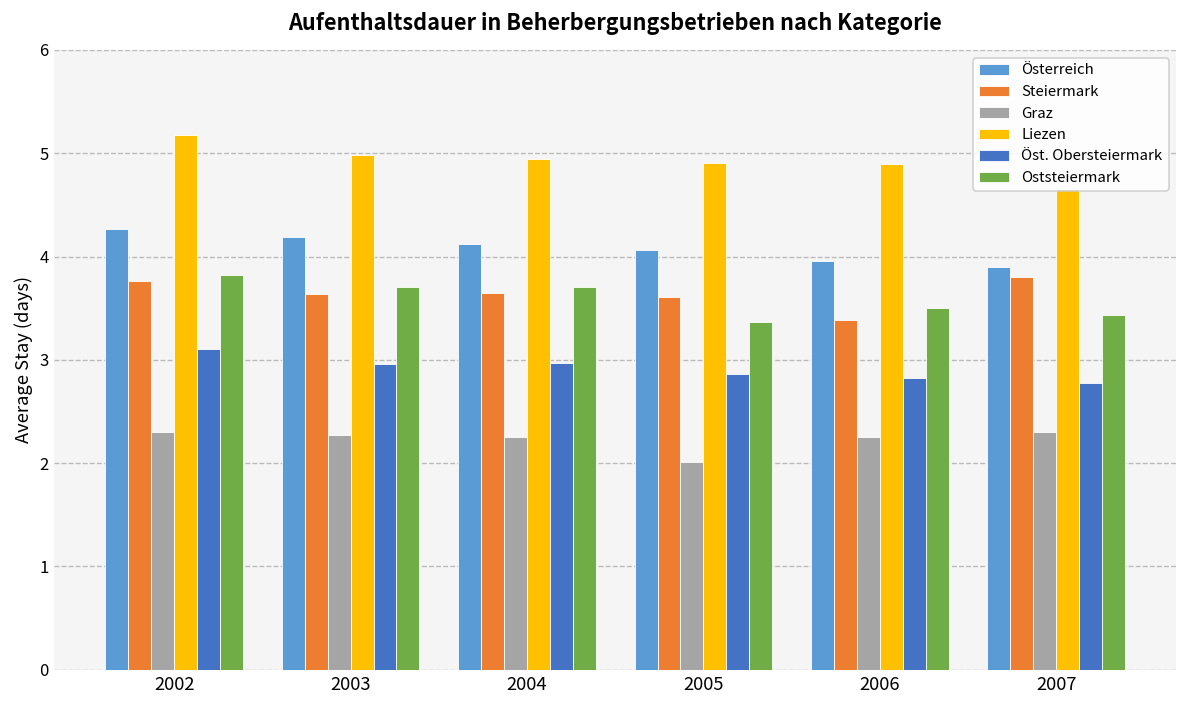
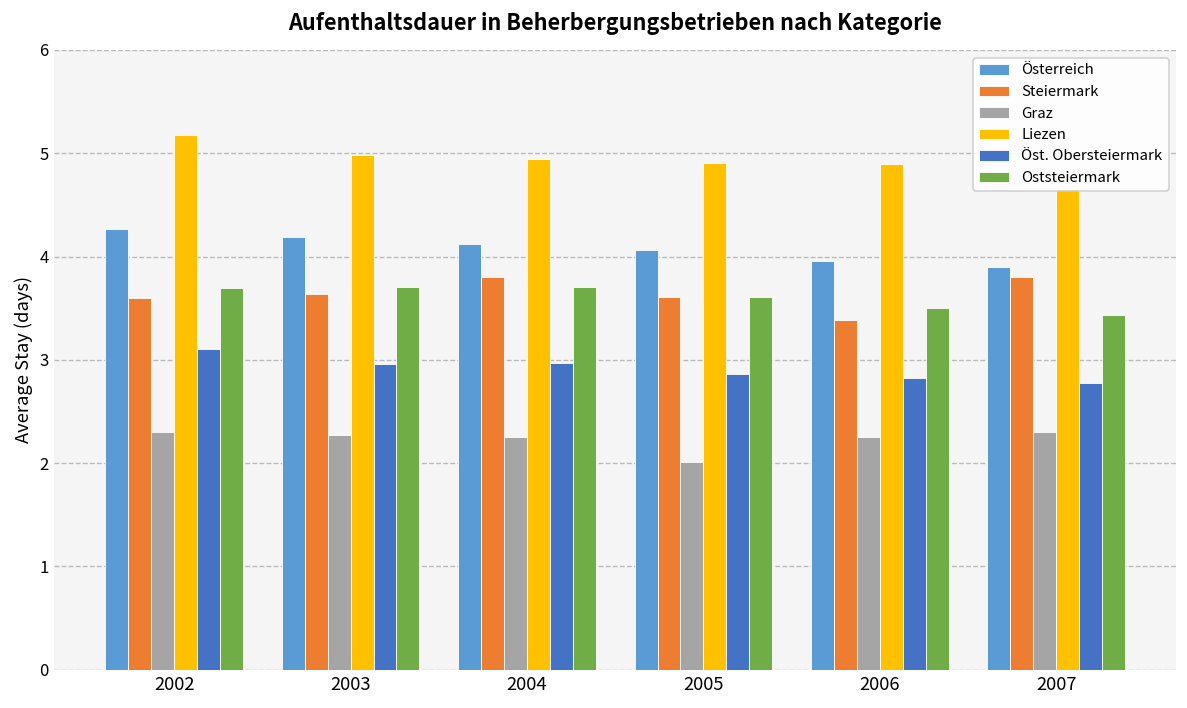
  {
    "Steiermark": {
-     "2002": 3.8,
+     "2002": 3.6,
      "2003": 3.6,
-     "2004": 3.6,
+     "2004": 3.8,
      "2005": 3.6,
      "2006": 3.4,
      "2007": 3.8
    },
    "Graz": {
      "2002": 2.3,
      "2003": 2.3,
      "2004": 2.3,
      "2005": 2.0,
      "2006": 2.2,
      "2007": 2.3
    },
    "Liezen": {
      "2002": 5.2,
      "2003": 5.0,
      "2004": 4.9,
      "2005": 4.9,
      "2006": 4.9
    },
    "Oststeiermark": {
-     "2002": 3.8,
+     "2002": 3.7,
      "2003": 3.7,
      "2004": 3.7,
-     "2005": 3.4,
+     "2005": 3.6,
      "2006": 3.5,
      "2007": 3.4
    }
  }
